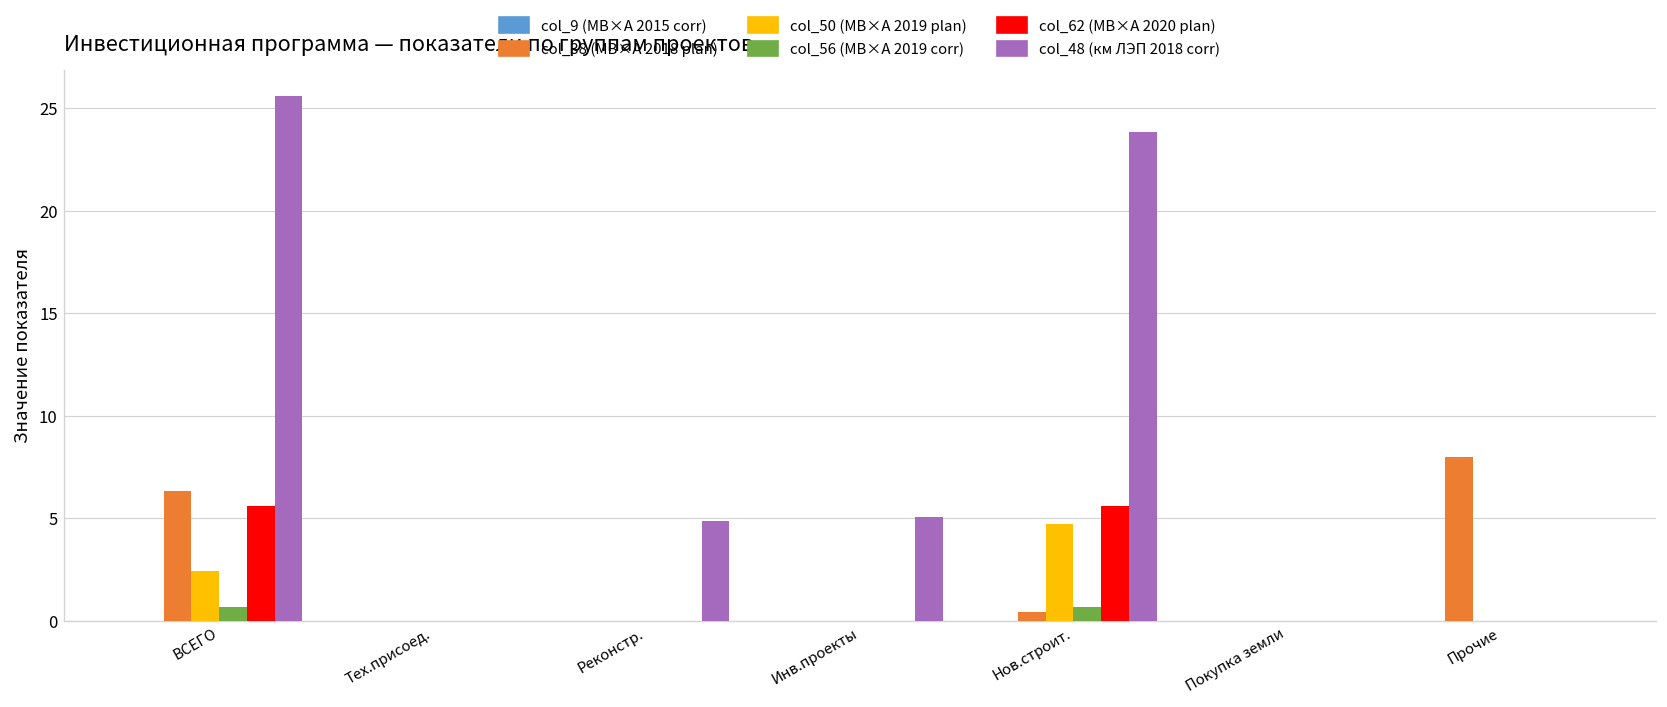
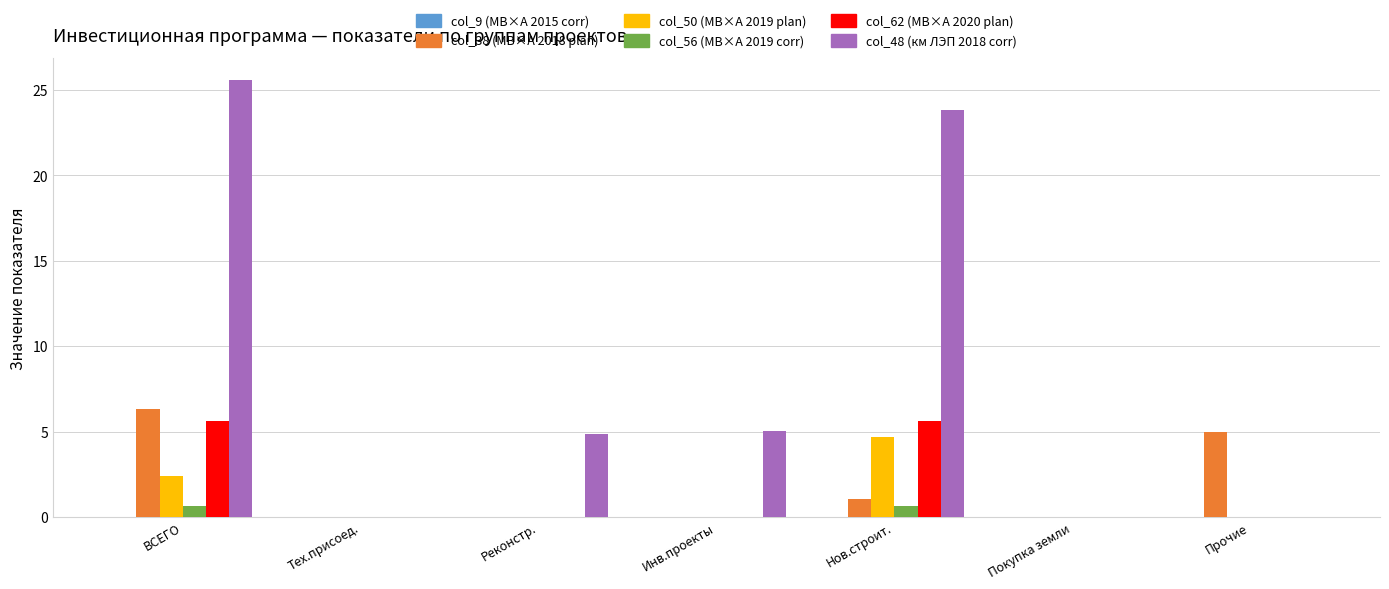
  {
    "col_9 (МВ×А 2015 corr)": {
      "ВСЕГО": 0.0,
      "Тех.присоед.": 0.0,
      "Реконстр.": 0.0,
      "Инв.проекты": 0.0,
      "Нов.строит.": 0.0,
      "Покупка земли": 0.0,
      "Прочие": 0.0
    },
    "col_38 (МВ×А 2018 plan)": {
      "ВСЕГО": 6.3,
      "Тех.присоед.": 0.0,
      "Реконстр.": 0.0,
      "Инв.проекты": 0.0,
-     "Нов.строит.": 0.4,
+     "Нов.строит.": 1.1,
      "Покупка земли": 0.0,
-     "Прочие": 8
+     "Прочие": 5
    },
    "col_50 (МВ×А 2019 plan)": {
      "ВСЕГО": 2.4,
      "Тех.присоед.": 0.0,
      "Реконстр.": 0.0,
      "Инв.проекты": 0.0,
      "Нов.строит.": 4.7,
      "Покупка земли": 0.0,
      "Прочие": 0.0
    },
    "col_56 (МВ×А 2019 corr)": {
      "ВСЕГО": 0.7,
      "Тех.присоед.": 0.0,
      "Реконстр.": 0.0,
      "Инв.проекты": 0.0,
      "Нов.строит.": 0.7,
      "Покупка земли": 0.0,
      "Прочие": 0.0
    },
    "col_62 (МВ×А 2020 plan)": {
      "ВСЕГО": 5.6,
      "Тех.присоед.": 0.0,
      "Реконстр.": 0.0,
      "Инв.проекты": 0.0,
      "Нов.строит.": 5.6,
      "Покупка земли": 0.0,
      "Прочие": 0.0
    },
    "col_48 (км ЛЭП 2018 corr)": {
      "ВСЕГО": 25.6,
      "Тех.присоед.": 0.0,
      "Реконстр.": 4.9,
      "Инв.проекты": 5.0,
      "Нов.строит.": 23.8,
      "Покупка земли": 0.0,
      "Прочие": 0.0
    }
  }
